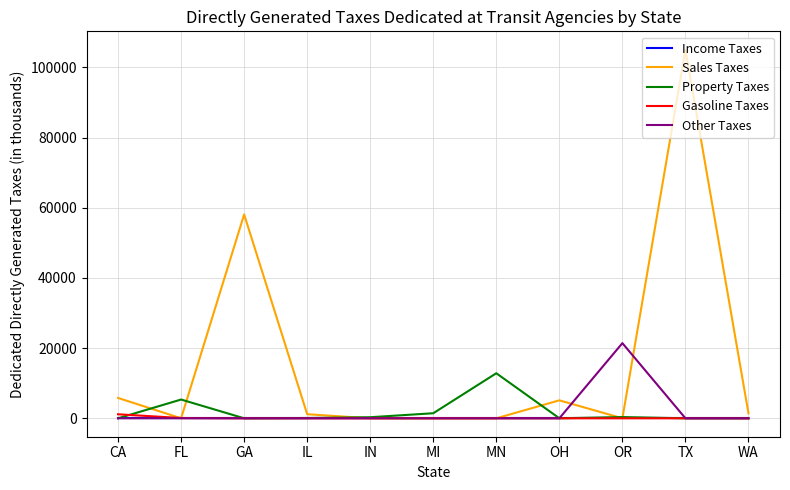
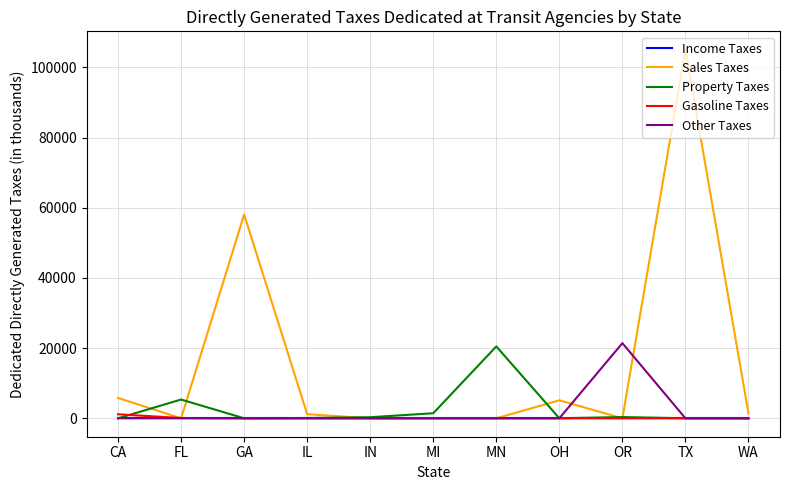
  {
    "Sales Taxes": {
      "CA": 6000,
      "GA": 58000,
      "IL": 1000,
      "OH": 5000,
      "WA": 1000
    },
    "Property Taxes": {
      "FL": 5000,
      "MI": 1000,
-     "MN": 13000
+     "MN": 20000
    },
    "Gasoline Taxes": {
      "CA": 1000
    },
    "Other Taxes": {
      "OR": 21000
    }
  }
